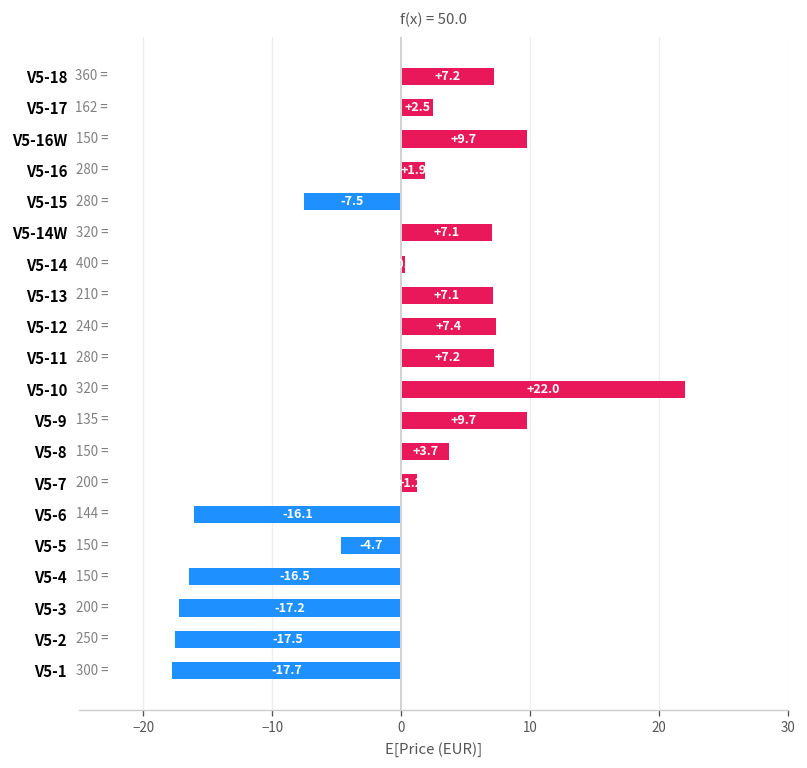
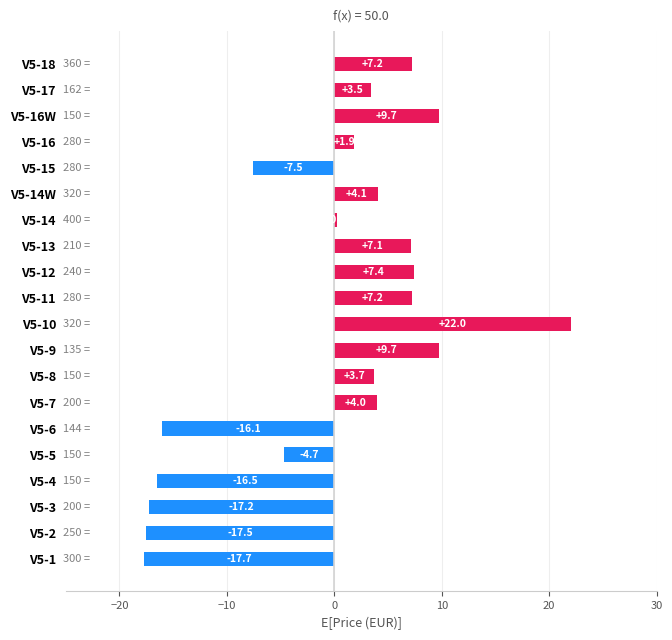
  {
    "V5-18": "+7.2",
-   "V5-17": "+2.5",
+   "V5-17": "+3.5",
    "V5-16W": "+9.7",
    "V5-16": "+1.9",
    "V5-15": "-7.5",
-   "V5-14W": "+7.1",
+   "V5-14W": "+4.1",
    "V5-13": "+7.1",
    "V5-12": "+7.4",
    "V5-11": "+7.2",
    "V5-10": "+22.0",
    "V5-9": "+9.7",
    "V5-8": "+3.7",
-   "V5-7": "+1.2",
+   "V5-7": "+4.0",
    "V5-6": "-16.1",
    "V5-5": "-4.7",
    "V5-4": "-16.5",
    "V5-3": "-17.2",
    "V5-2": "-17.5",
    "V5-1": "-17.7"
  }
